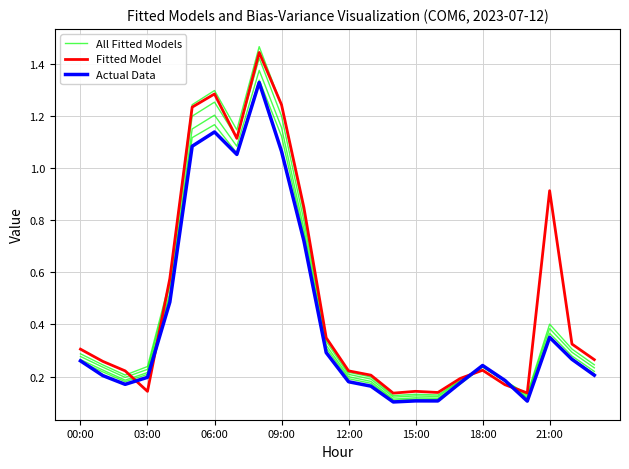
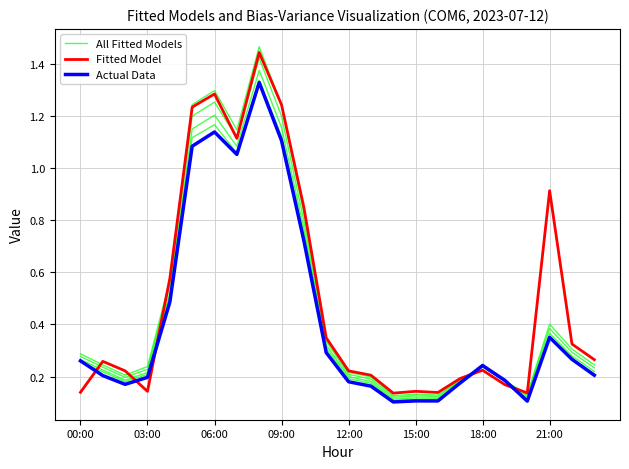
  {
    "Actual Data": {
      "03:00": 0.20,
      "06:00": 1.14,
-     "09:00": 1.06,
+     "09:00": 1.11,
      "12:00": 0.18
    },
    "Fitted Model": {
-     "00:00": 0.30,
+     "00:00": 0.14,
      "03:00": 0.14,
      "06:00": 1.28,
      "15:00": 0.14,
      "18:00": 0.22,
      "21:00": 0.91
    }
  }
